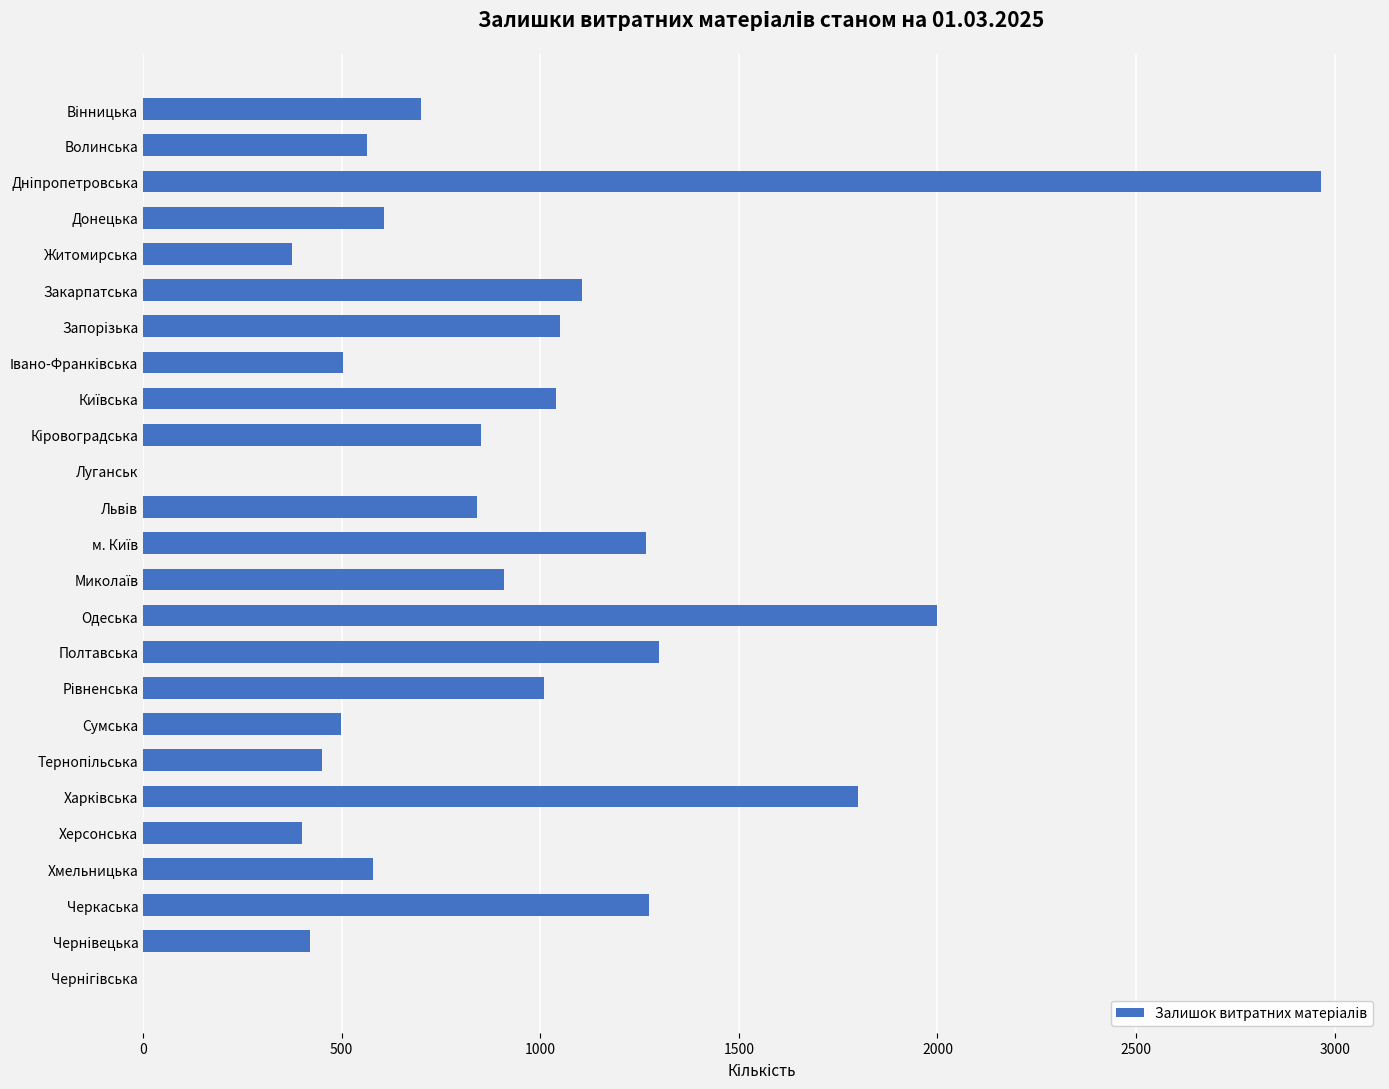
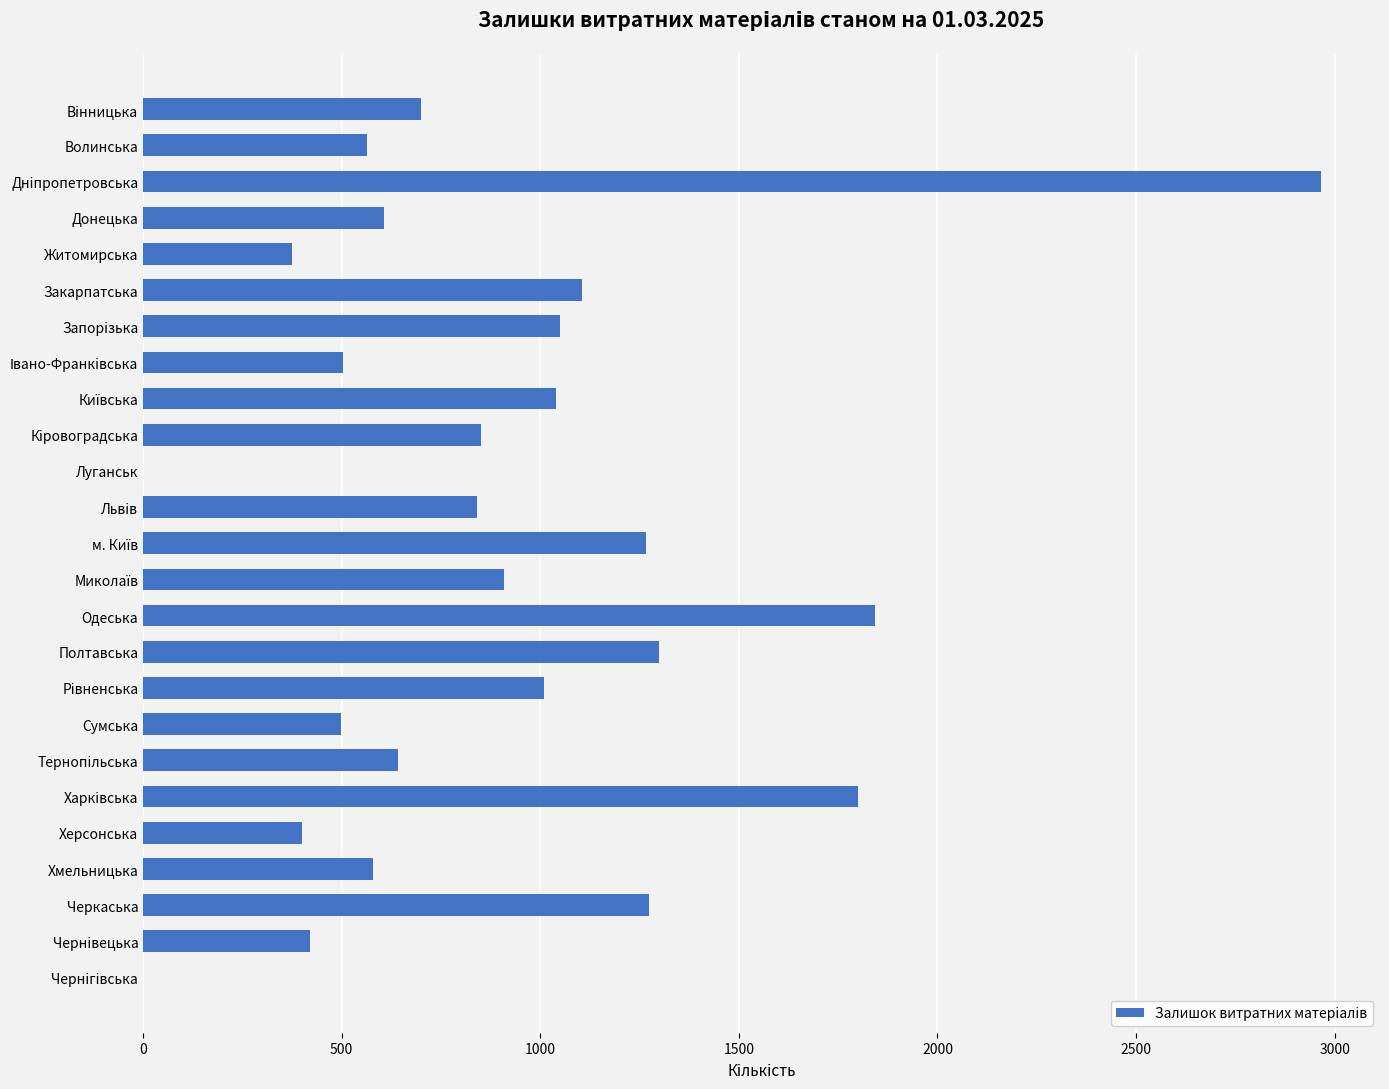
  {
    "Вінницька": 700,
    "Волинська": 560,
    "Дніпропетровська": 2970,
    "Донецька": 610,
    "Житомирська": 380,
    "Закарпатська": 1110,
    "Запорізька": 1050,
    "Івано-Франківська": 500,
    "Київська": 1040,
    "Кіровоградська": 850,
    "Луганськ": 0,
    "Львів": 840,
    "м. Київ": 1270,
    "Миколаїв": 910,
-   "Одеська": 2000,
+   "Одеська": 1840,
    "Полтавська": 1300,
    "Рівненська": 1010,
    "Сумська": 500,
-   "Тернопільська": 450,
+   "Тернопільська": 640,
    "Харківська": 1800,
    "Херсонська": 400,
    "Хмельницька": 580,
    "Черкаська": 1280,
    "Чернівецька": 420,
    "Чернігівська": 0
  }
